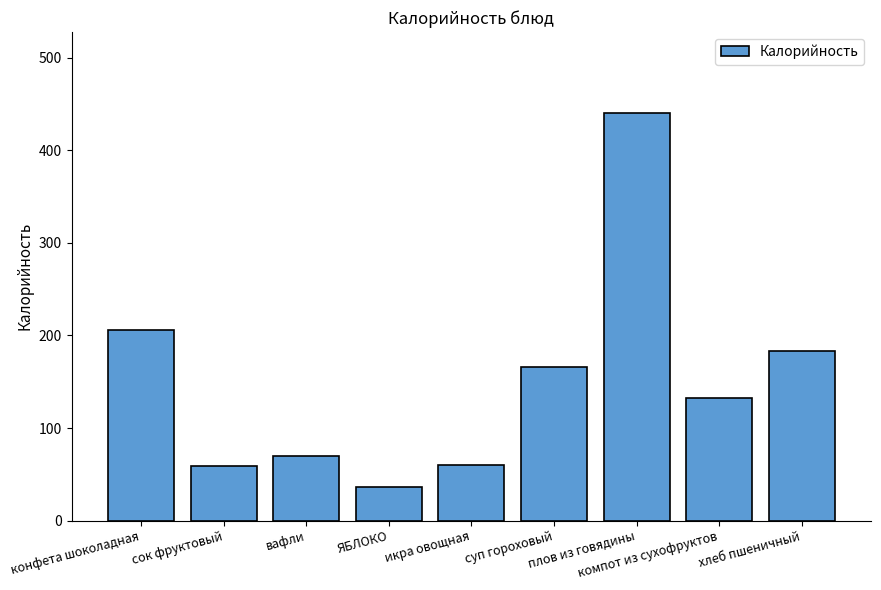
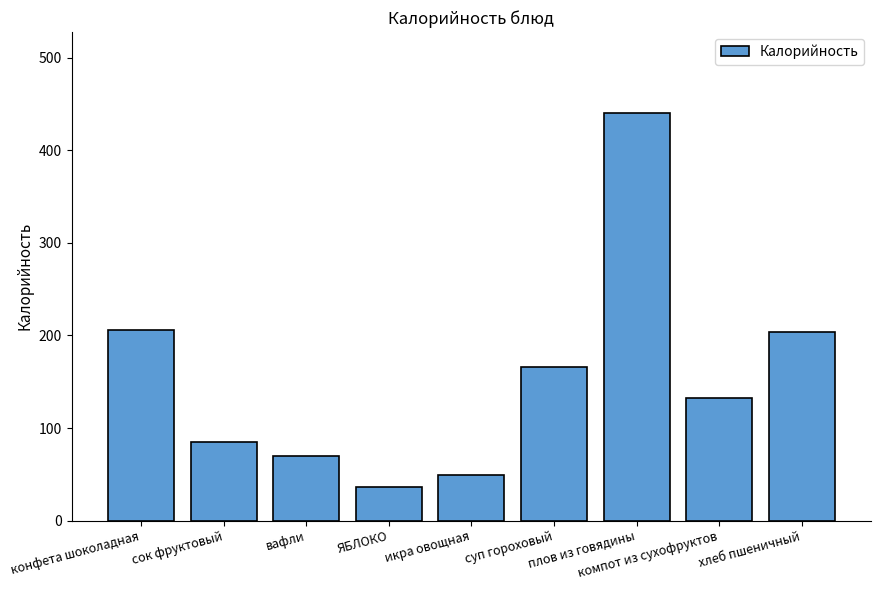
  {
    "конфета шоколадная": 210,
-   "сок фруктовый": 60,
+   "сок фруктовый": 80,
    "вафли": 70,
    "ЯБЛОКО": 40,
-   "икра овощная": 60,
+   "икра овощная": 50,
    "суп гороховый": 170,
    "плов из говядины": 440,
    "компот из сухофруктов": 130,
-   "хлеб пшеничный": 180
+   "хлеб пшеничный": 200
  }
